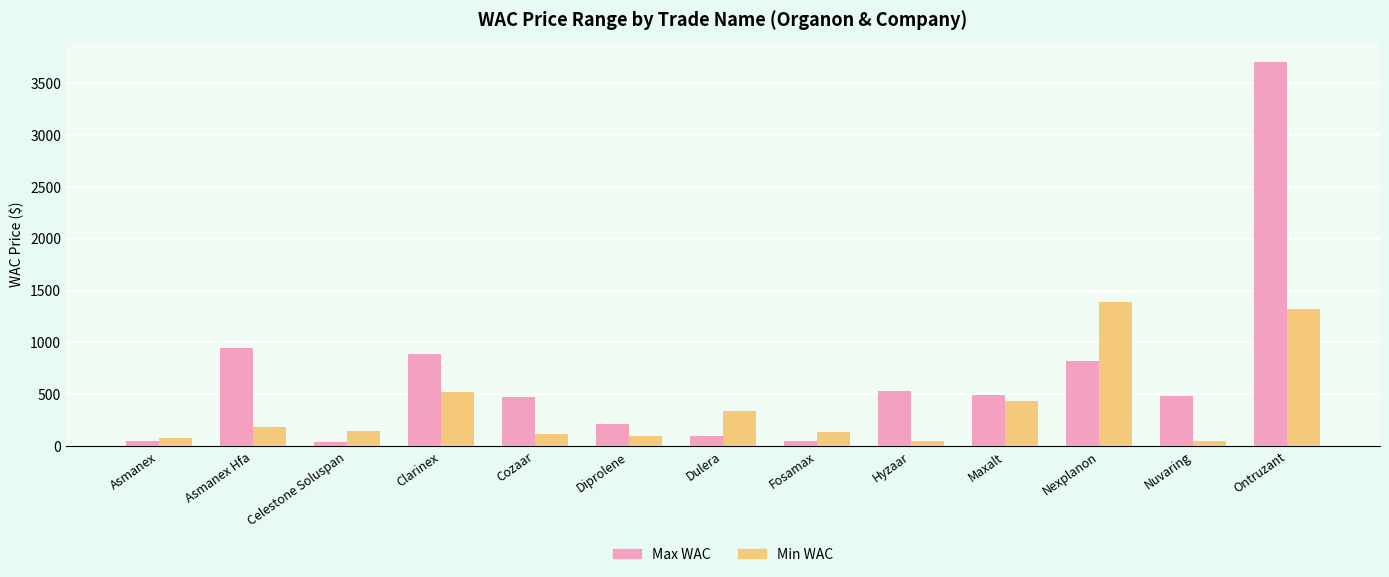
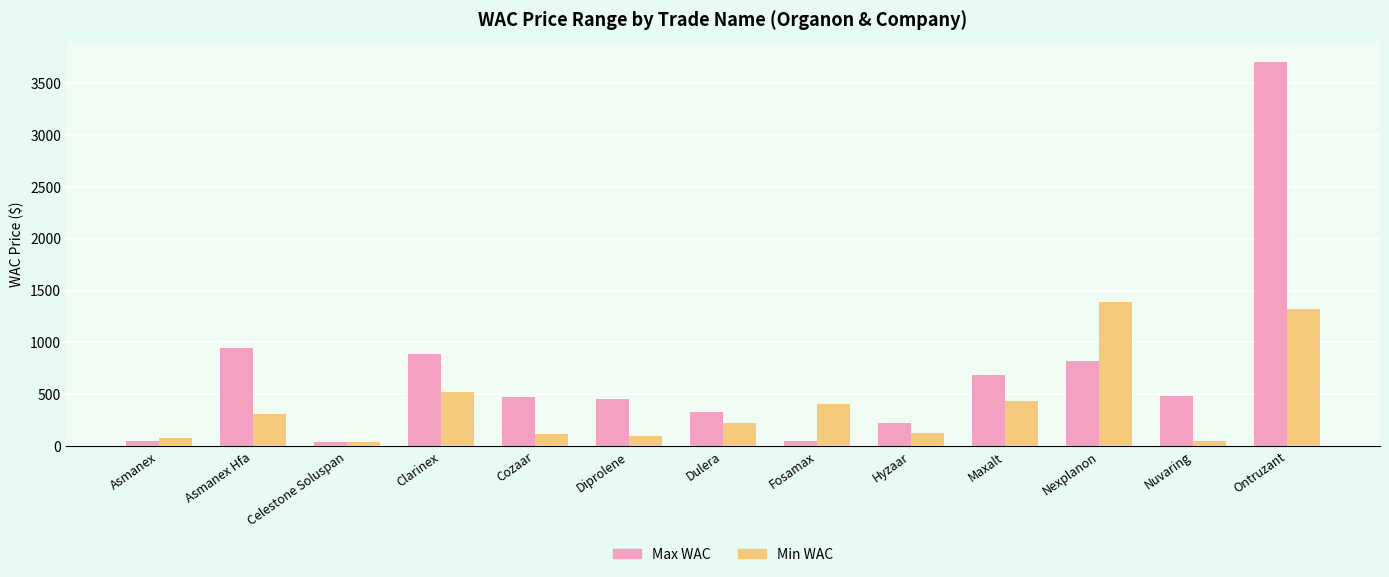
  {
    "Max WAC": {
      "Asmanex": 50,
      "Asmanex Hfa": 950,
      "Celestone Soluspan": 40,
      "Clarinex": 890,
      "Cozaar": 480,
-     "Diprolene": 210,
-     "Dulera": 100,
+     "Diprolene": 460,
+     "Dulera": 330,
      "Fosamax": 50,
-     "Hyzaar": 530,
-     "Maxalt": 500,
+     "Hyzaar": 220,
+     "Maxalt": 690,
      "Nexplanon": 820,
      "Nuvaring": 490,
      "Ontruzant": 3710
    },
    "Min WAC": {
      "Asmanex": 80,
-     "Asmanex Hfa": 190,
-     "Celestone Soluspan": 140,
+     "Asmanex Hfa": 310,
+     "Celestone Soluspan": 40,
      "Clarinex": 530,
      "Cozaar": 120,
      "Diprolene": 90,
-     "Dulera": 340,
-     "Fosamax": 130,
-     "Hyzaar": 50,
+     "Dulera": 220,
+     "Fosamax": 410,
+     "Hyzaar": 130,
      "Maxalt": 440,
      "Nexplanon": 1390,
      "Nuvaring": 50,
      "Ontruzant": 1320
    }
  }
